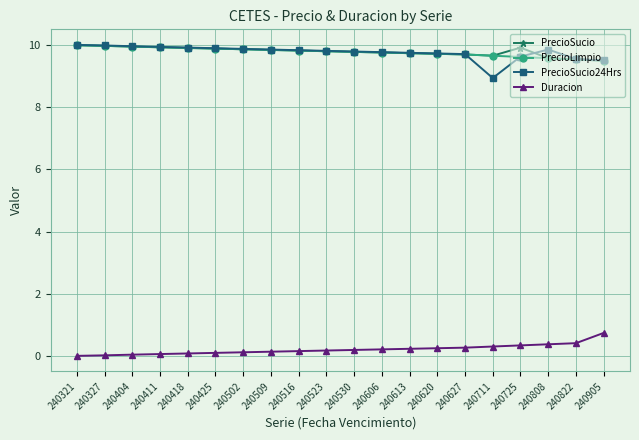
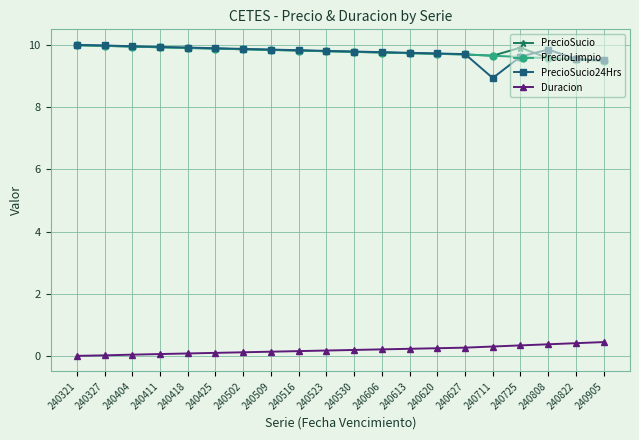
  {
    "Duracion": {
      "240321": 0.0,
      "240327": 0.0,
      "240404": 0.1,
      "240411": 0.1,
      "240418": 0.1,
      "240425": 0.1,
      "240502": 0.1,
      "240509": 0.2,
      "240516": 0.2,
      "240523": 0.2,
      "240530": 0.2,
      "240606": 0.2,
      "240613": 0.2,
      "240620": 0.3,
      "240627": 0.3,
      "240711": 0.3,
      "240725": 0.4,
      "240808": 0.4,
      "240822": 0.4,
-     "240905": 0.8
+     "240905": 0.5
    }
  }
